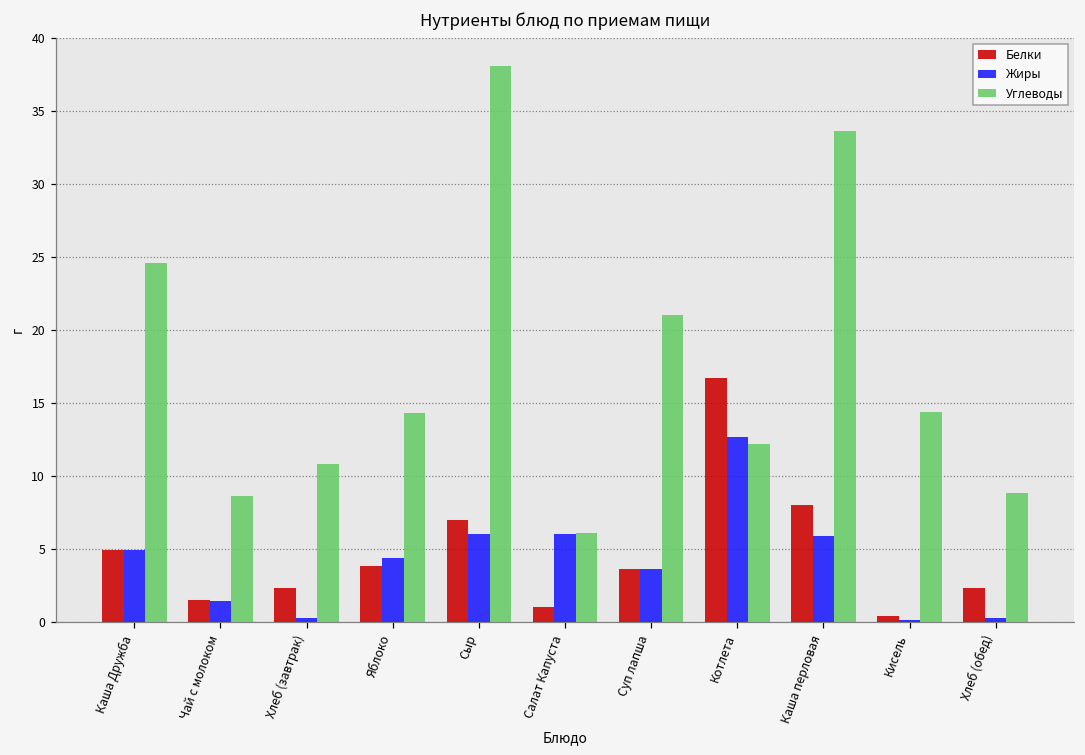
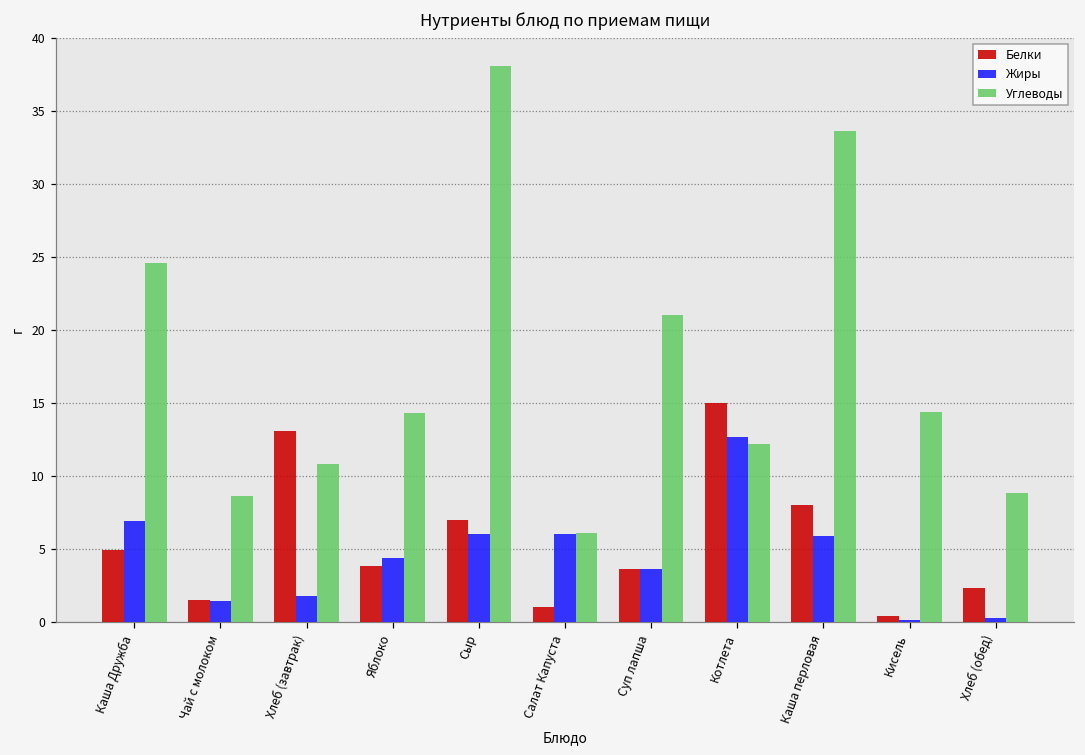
  {
    "Белки": {
      "Каша Дружба": 4.9,
      "Чай с молоком": 1.5,
-     "Хлеб (завтрак)": 2.3,
+     "Хлеб (завтрак)": 13.1,
      "Яблоко": 3.8,
      "Сыр": 7.0,
      "Салат Капуста": 1.0,
      "Суп лапша": 3.6,
-     "Котлета": 16.7,
+     "Котлета": 15.0,
      "Каша перловая": 8.0,
      "Кисель": 0.4,
      "Хлеб (обед)": 2.3
    },
    "Жиры": {
-     "Каша Дружба": 4.9,
+     "Каша Дружба": 6.9,
      "Чай с молоком": 1.4,
-     "Хлеб (завтрак)": 0.3,
+     "Хлеб (завтрак)": 1.8,
      "Яблоко": 4.4,
      "Сыр": 6.0,
      "Салат Капуста": 6.0,
      "Суп лапша": 3.6,
      "Котлета": 12.7,
      "Каша перловая": 5.9,
      "Хлеб (обед)": 0.3
    },
    "Углеводы": {
      "Каша Дружба": 24.6,
      "Чай с молоком": 8.6,
      "Хлеб (завтрак)": 10.8,
      "Яблоко": 14.3,
      "Сыр": 38.1,
      "Салат Капуста": 6.1,
      "Суп лапша": 21.0,
      "Котлета": 12.2,
      "Каша перловая": 33.6,
      "Кисель": 14.4,
      "Хлеб (обед)": 8.8
    }
  }
